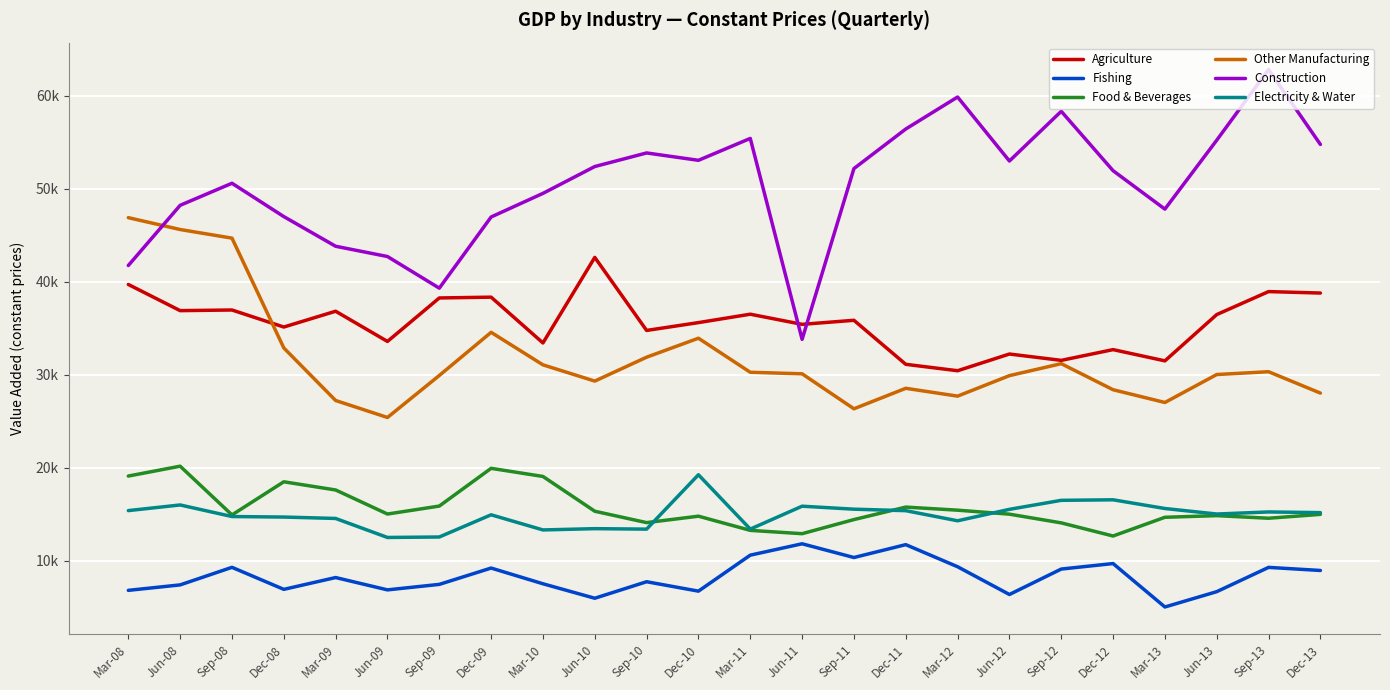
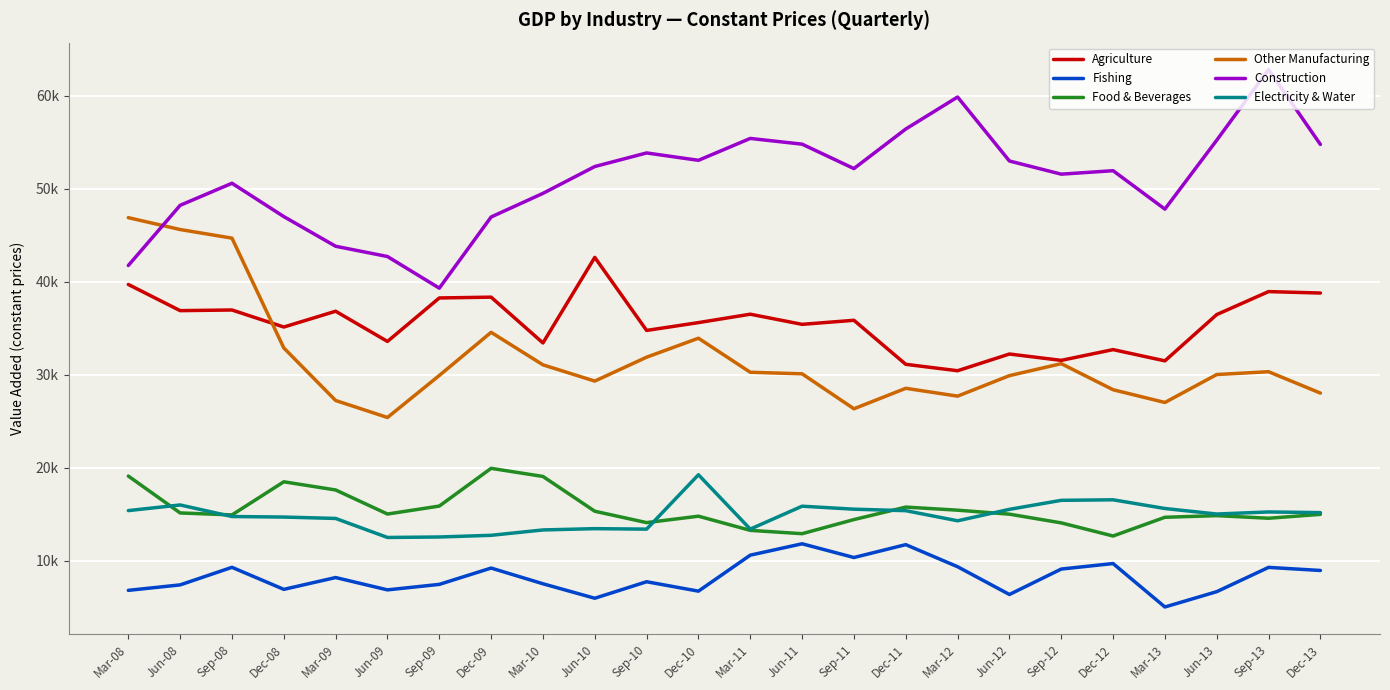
  {
    "Agriculture": {
      "Mar-08": 40000,
      "Jun-08": 37000,
      "Sep-08": 37000,
      "Dec-08": 35000,
      "Mar-09": 37000,
      "Jun-09": 34000,
      "Sep-09": 38000,
      "Dec-09": 38000,
      "Mar-10": 33000,
      "Jun-10": 43000,
      "Sep-10": 35000,
      "Dec-10": 36000,
      "Mar-11": 37000,
      "Jun-11": 35000,
      "Sep-11": 36000,
      "Dec-11": 31000,
      "Mar-12": 30000,
      "Jun-12": 32000,
      "Sep-12": 32000,
      "Dec-12": 33000,
      "Mar-13": 31000,
      "Jun-13": 36000,
      "Sep-13": 39000,
      "Dec-13": 39000
    },
    "Fishing": {
      "Mar-08": 7000,
      "Jun-08": 7000,
      "Sep-08": 9000,
      "Dec-08": 7000,
      "Mar-09": 8000,
      "Jun-09": 7000,
      "Sep-09": 7000,
      "Dec-09": 9000,
      "Mar-10": 7000,
      "Jun-10": 6000,
      "Sep-10": 8000,
      "Dec-10": 7000,
      "Mar-11": 11000,
      "Jun-11": 12000,
      "Sep-11": 10000,
      "Dec-11": 12000,
      "Mar-12": 9000,
      "Jun-12": 6000,
      "Sep-12": 9000,
      "Dec-12": 10000,
      "Mar-13": 5000,
      "Jun-13": 7000,
      "Sep-13": 9000,
      "Dec-13": 9000
    },
    "Food & Beverages": {
      "Mar-08": 19000,
-     "Jun-08": 20000,
+     "Jun-08": 15000,
      "Dec-08": 18000,
      "Mar-09": 18000,
      "Jun-09": 15000,
      "Sep-09": 16000,
      "Dec-09": 20000,
      "Mar-10": 19000,
      "Jun-10": 15000,
      "Sep-10": 14000,
      "Dec-10": 15000,
      "Jun-11": 13000,
      "Sep-11": 14000,
      "Dec-11": 16000,
      "Mar-12": 15000,
      "Jun-12": 15000,
      "Sep-12": 14000,
      "Dec-12": 13000,
      "Mar-13": 15000,
      "Sep-13": 15000
    },
    "Other Manufacturing": {
      "Mar-08": 47000,
      "Jun-08": 46000,
      "Sep-08": 45000,
      "Dec-08": 33000,
      "Mar-09": 27000,
      "Jun-09": 25000,
      "Sep-09": 30000,
      "Dec-09": 35000,
      "Mar-10": 31000,
      "Jun-10": 29000,
      "Sep-10": 32000,
      "Dec-10": 34000,
      "Mar-11": 30000,
      "Jun-11": 30000,
      "Sep-11": 26000,
      "Dec-11": 29000,
      "Mar-12": 28000,
      "Jun-12": 30000,
      "Sep-12": 31000,
      "Dec-12": 28000,
      "Mar-13": 27000,
      "Jun-13": 30000,
      "Sep-13": 30000,
      "Dec-13": 28000
    },
    "Construction": {
      "Mar-08": 42000,
      "Jun-08": 48000,
      "Sep-08": 51000,
      "Dec-08": 47000,
      "Mar-09": 44000,
      "Jun-09": 43000,
      "Sep-09": 39000,
      "Dec-09": 47000,
      "Mar-10": 50000,
      "Jun-10": 52000,
      "Sep-10": 54000,
      "Dec-10": 53000,
      "Mar-11": 55000,
-     "Jun-11": 34000,
+     "Jun-11": 55000,
      "Sep-11": 52000,
      "Dec-11": 56000,
      "Mar-12": 60000,
      "Jun-12": 53000,
-     "Sep-12": 58000,
+     "Sep-12": 52000,
      "Dec-12": 52000,
      "Mar-13": 48000,
      "Jun-13": 55000,
      "Dec-13": 55000
    },
    "Electricity & Water": {
      "Mar-08": 15000,
      "Jun-08": 16000,
      "Dec-08": 15000,
      "Mar-09": 15000,
      "Jun-09": 12000,
      "Sep-09": 13000,
-     "Dec-09": 15000,
+     "Dec-09": 13000,
      "Mar-10": 13000,
      "Jun-10": 13000,
      "Sep-10": 13000,
      "Dec-10": 19000,
      "Jun-11": 16000,
      "Sep-11": 16000,
      "Dec-11": 15000,
      "Mar-12": 14000,
      "Jun-12": 16000,
      "Sep-12": 16000,
      "Dec-12": 17000,
      "Mar-13": 16000,
      "Sep-13": 15000
    }
  }
